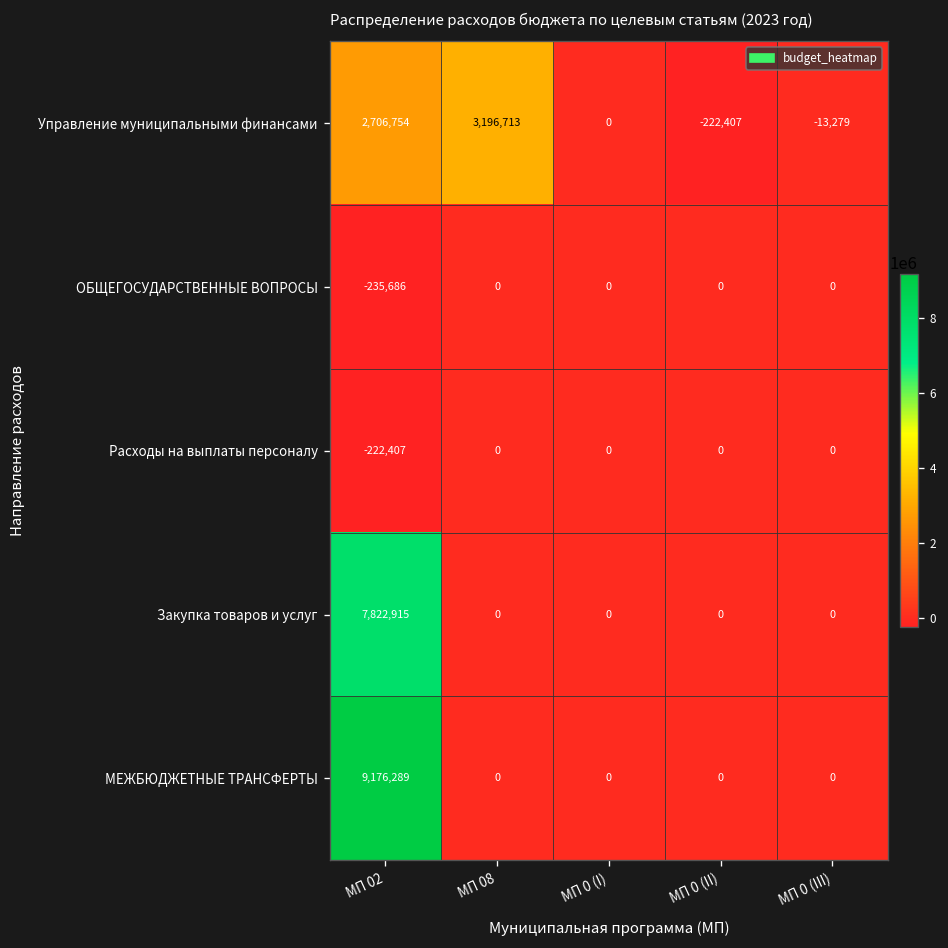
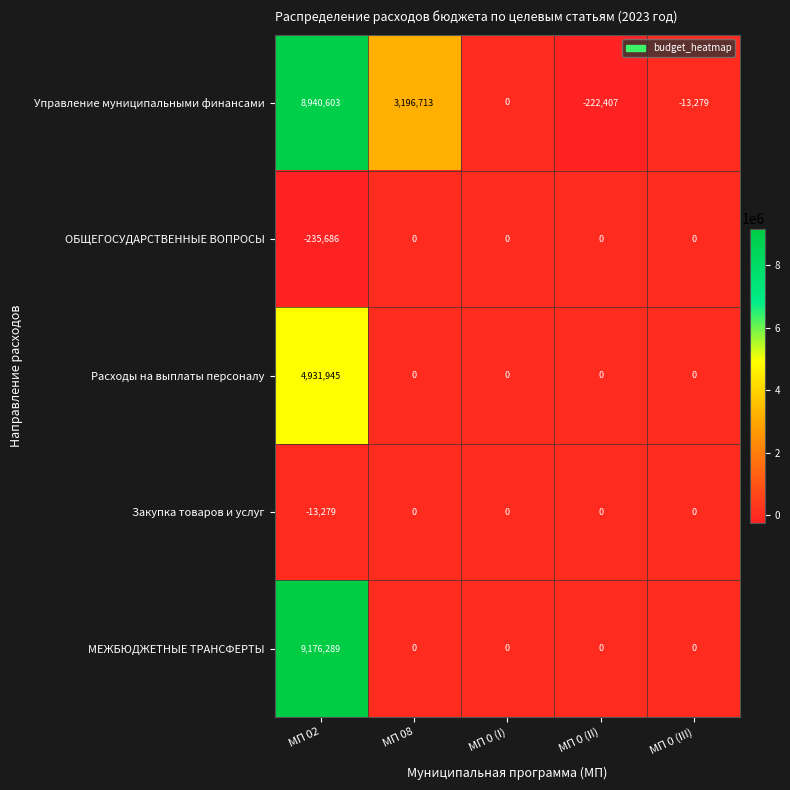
  {
    "Управление муниципальными финансами": {
-     "МП 02": "2,706,754",
+     "МП 02": "8,940,603",
      "МП 08": "3,196,713",
      "МП 0 (I)": "0",
      "МП 0 (II)": "-222,407",
      "МП 0 (III)": "-13,279"
    },
    "ОБЩЕГОСУДАРСТВЕННЫЕ ВОПРОСЫ": {
      "МП 02": "-235,686",
      "МП 08": "0",
      "МП 0 (I)": "0",
      "МП 0 (II)": "0",
      "МП 0 (III)": "0"
    },
    "Расходы на выплаты персоналу": {
-     "МП 02": "-222,407",
+     "МП 02": "4,931,945",
      "МП 08": "0",
      "МП 0 (I)": "0",
      "МП 0 (II)": "0",
      "МП 0 (III)": "0"
    },
    "Закупка товаров и услуг": {
-     "МП 02": "7,822,915",
+     "МП 02": "-13,279",
      "МП 08": "0",
      "МП 0 (I)": "0",
      "МП 0 (II)": "0",
      "МП 0 (III)": "0"
    },
    "МЕЖБЮДЖЕТНЫЕ ТРАНСФЕРТЫ": {
      "МП 02": "9,176,289",
      "МП 08": "0",
      "МП 0 (I)": "0",
      "МП 0 (II)": "0",
      "МП 0 (III)": "0"
    }
  }
